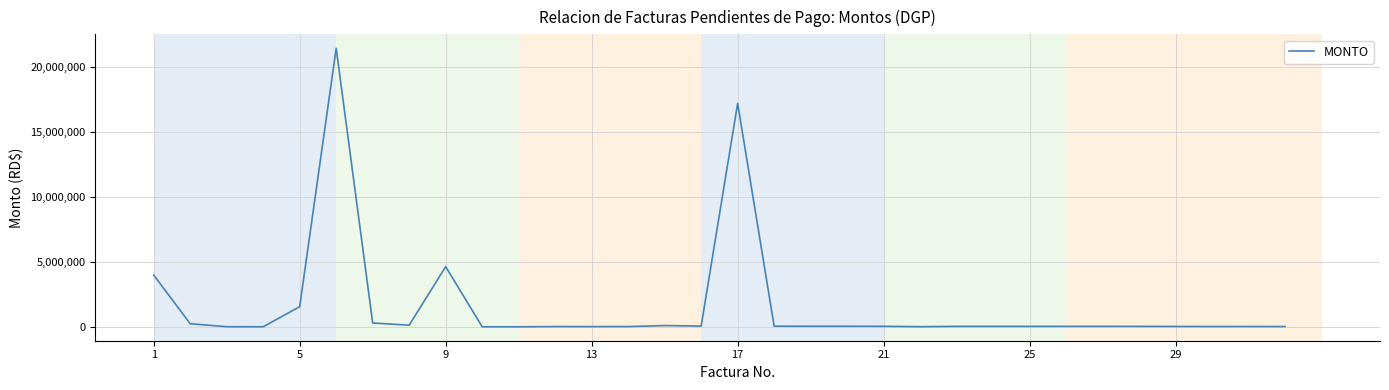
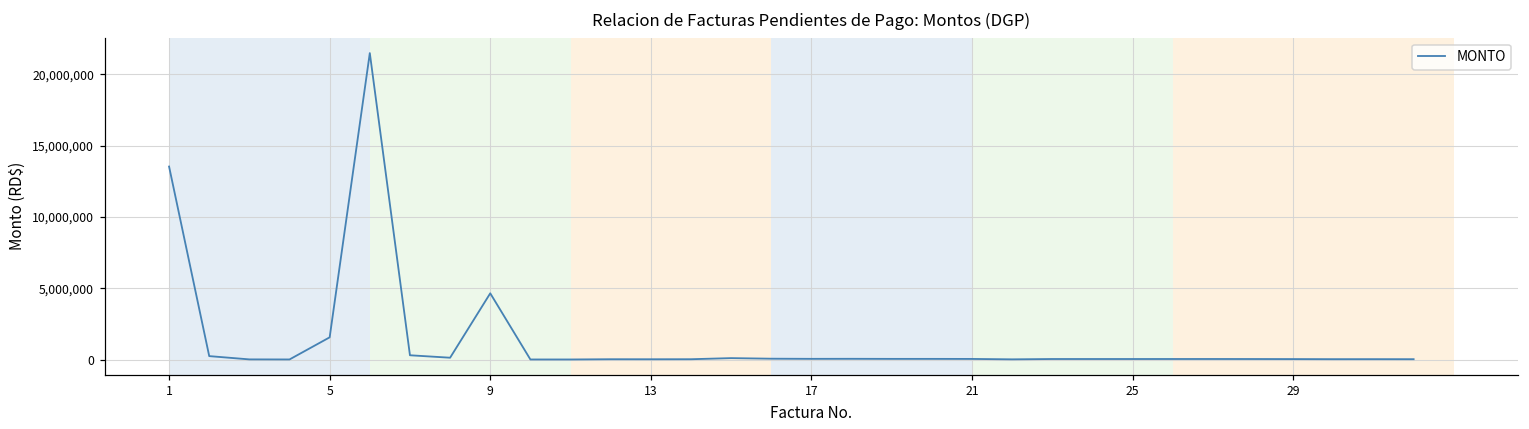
  {
-   "1": "4,000,000",
+   "1": "13,500,000",
    "5": "1,600,000",
    "9": "4,600,000",
    "13": "0",
-   "17": "17,200,000",
+   "17": "0",
    "21": "0",
    "25": "0",
    "29": "0"
  }
